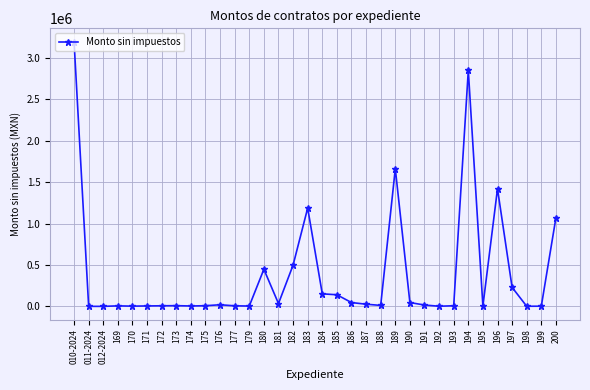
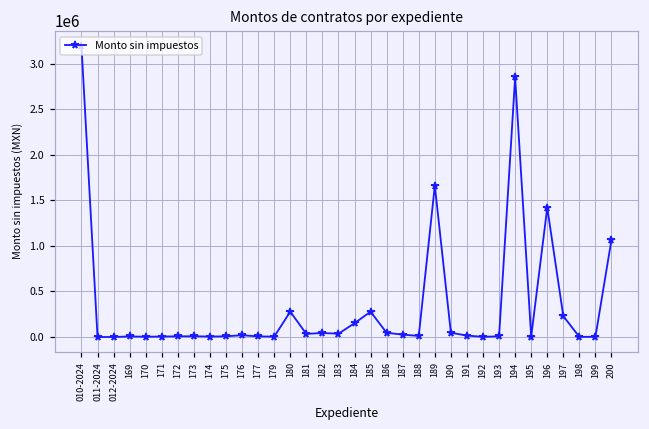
  {
    "011-2024": 0,
    "012-2024": 0,
    "169": 0,
    "170": 0,
    "171": 0,
    "172": 0,
    "173": 0,
    "174": 0,
    "175": 0,
    "176": 0,
    "177": 0,
    "179": 0,
-   "180": 400000,
+   "180": 300000,
    "181": 0,
-   "182": 500000,
-   "183": 1200000,
+   "182": 0,
+   "183": 0,
    "184": 200000,
-   "185": 100000,
+   "185": 300000,
    "186": 0,
    "187": 0,
    "188": 0,
    "189": 1700000,
    "190": 0,
    "191": 0,
    "192": 0,
    "193": 0,
    "194": 2800000,
    "195": 0,
    "196": 1400000,
    "197": 200000,
    "198": 0,
    "199": 0,
    "200": 1100000
  }
